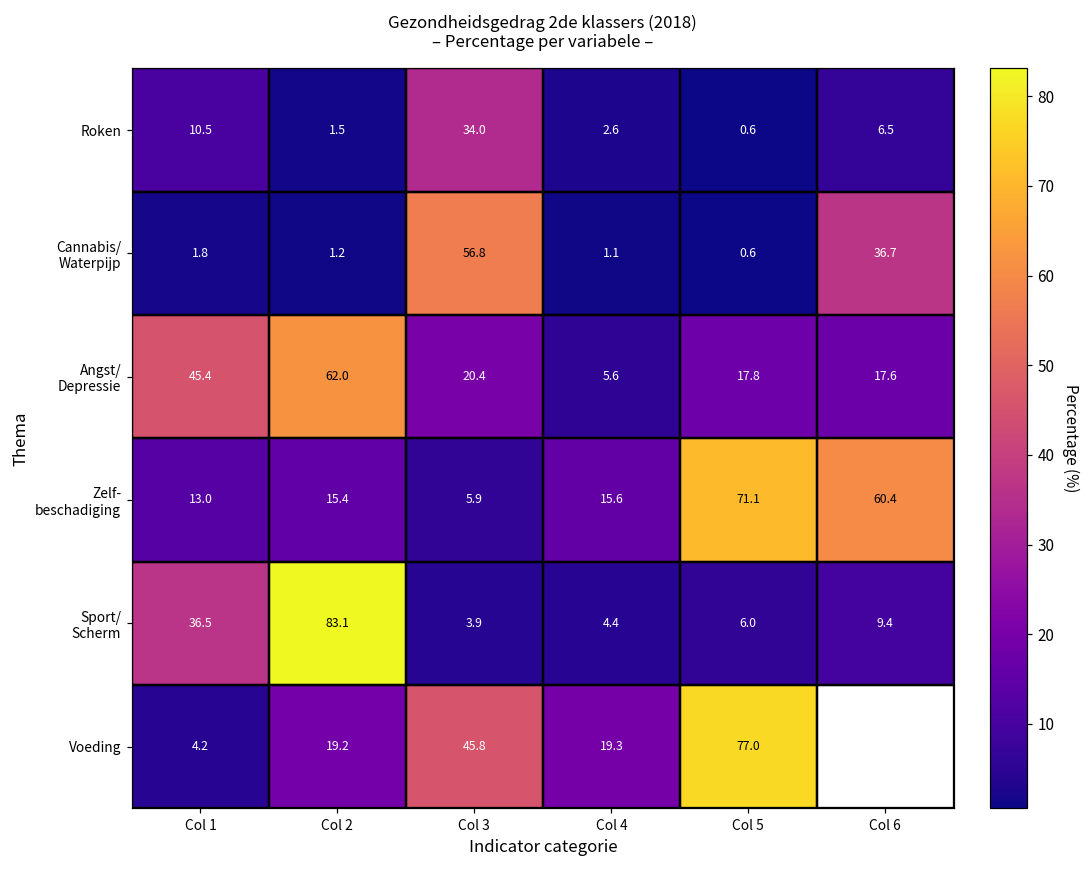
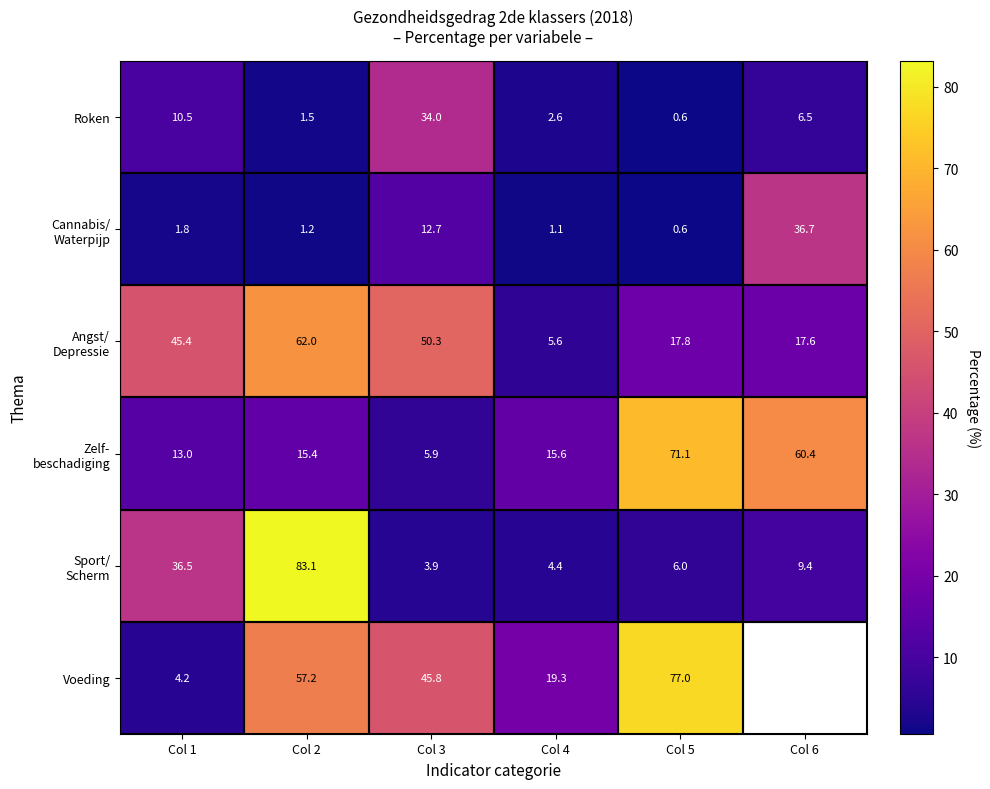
  {
    "Roken": {
      "Col 1": 10.5,
      "Col 2": 1.5,
      "Col 3": 34.0,
      "Col 4": 2.6,
      "Col 5": 0.6,
      "Col 6": 6.5
    },
    "Cannabis/ Waterpijp": {
      "Col 1": 1.8,
      "Col 2": 1.2,
-     "Col 3": 56.8,
+     "Col 3": 12.7,
      "Col 4": 1.1,
      "Col 5": 0.6,
      "Col 6": 36.7
    },
    "Angst/ Depressie": {
      "Col 1": 45.4,
      "Col 2": 62.0,
-     "Col 3": 20.4,
+     "Col 3": 50.3,
      "Col 4": 5.6,
      "Col 5": 17.8,
      "Col 6": 17.6
    },
    "Zelf- beschadiging": {
      "Col 1": 13.0,
      "Col 2": 15.4,
      "Col 3": 5.9,
      "Col 4": 15.6,
      "Col 5": 71.1,
      "Col 6": 60.4
    },
    "Sport/ Scherm": {
      "Col 1": 36.5,
      "Col 2": 83.1,
      "Col 3": 3.9,
      "Col 4": 4.4,
      "Col 5": 6.0,
      "Col 6": 9.4
    },
    "Voeding": {
      "Col 1": 4.2,
-     "Col 2": 19.2,
+     "Col 2": 57.2,
      "Col 3": 45.8,
      "Col 4": 19.3,
      "Col 5": 77.0
    }
  }
